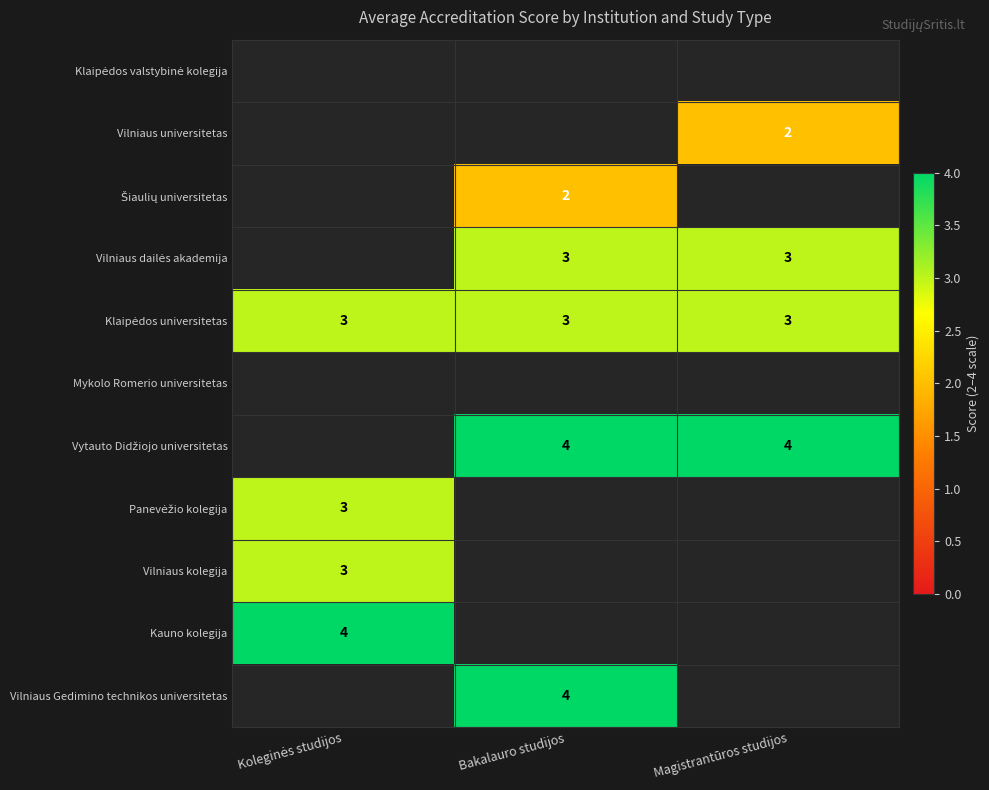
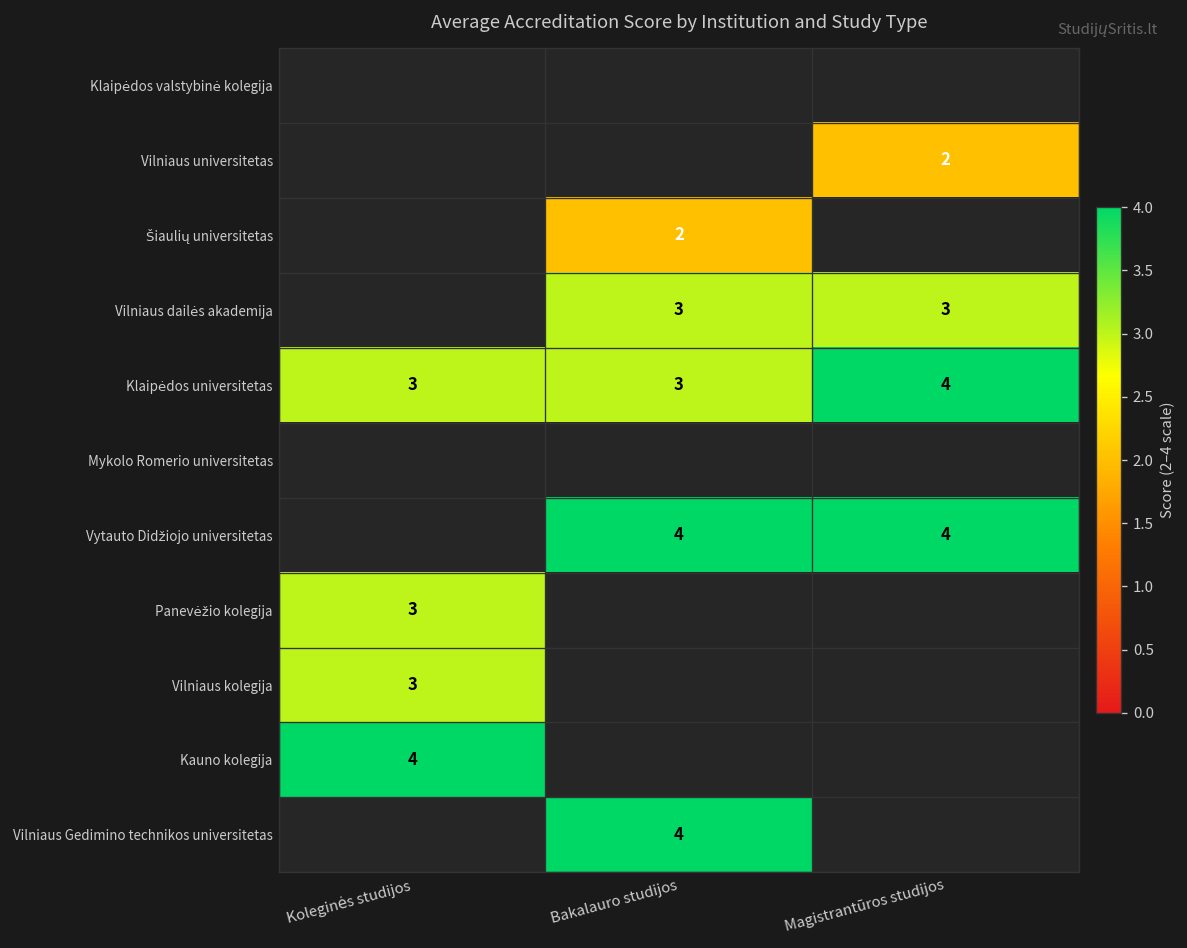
  {
    "Vilniaus universitetas": {
      "Magistrantūros studijos": 2
    },
    "Šiaulių universitetas": {
      "Bakalauro studijos": 2
    },
    "Vilniaus dailės akademija": {
      "Bakalauro studijos": 3,
      "Magistrantūros studijos": 3
    },
    "Klaipėdos universitetas": {
      "Koleginės studijos": 3,
      "Bakalauro studijos": 3,
-     "Magistrantūros studijos": 3
+     "Magistrantūros studijos": 4
    },
    "Vytauto Didžiojo universitetas": {
      "Bakalauro studijos": 4,
      "Magistrantūros studijos": 4
    },
    "Panevėžio kolegija": {
      "Koleginės studijos": 3
    },
    "Vilniaus kolegija": {
      "Koleginės studijos": 3
    },
    "Kauno kolegija": {
      "Koleginės studijos": 4
    },
    "Vilniaus Gedimino technikos universitetas": {
      "Bakalauro studijos": 4
    }
  }
